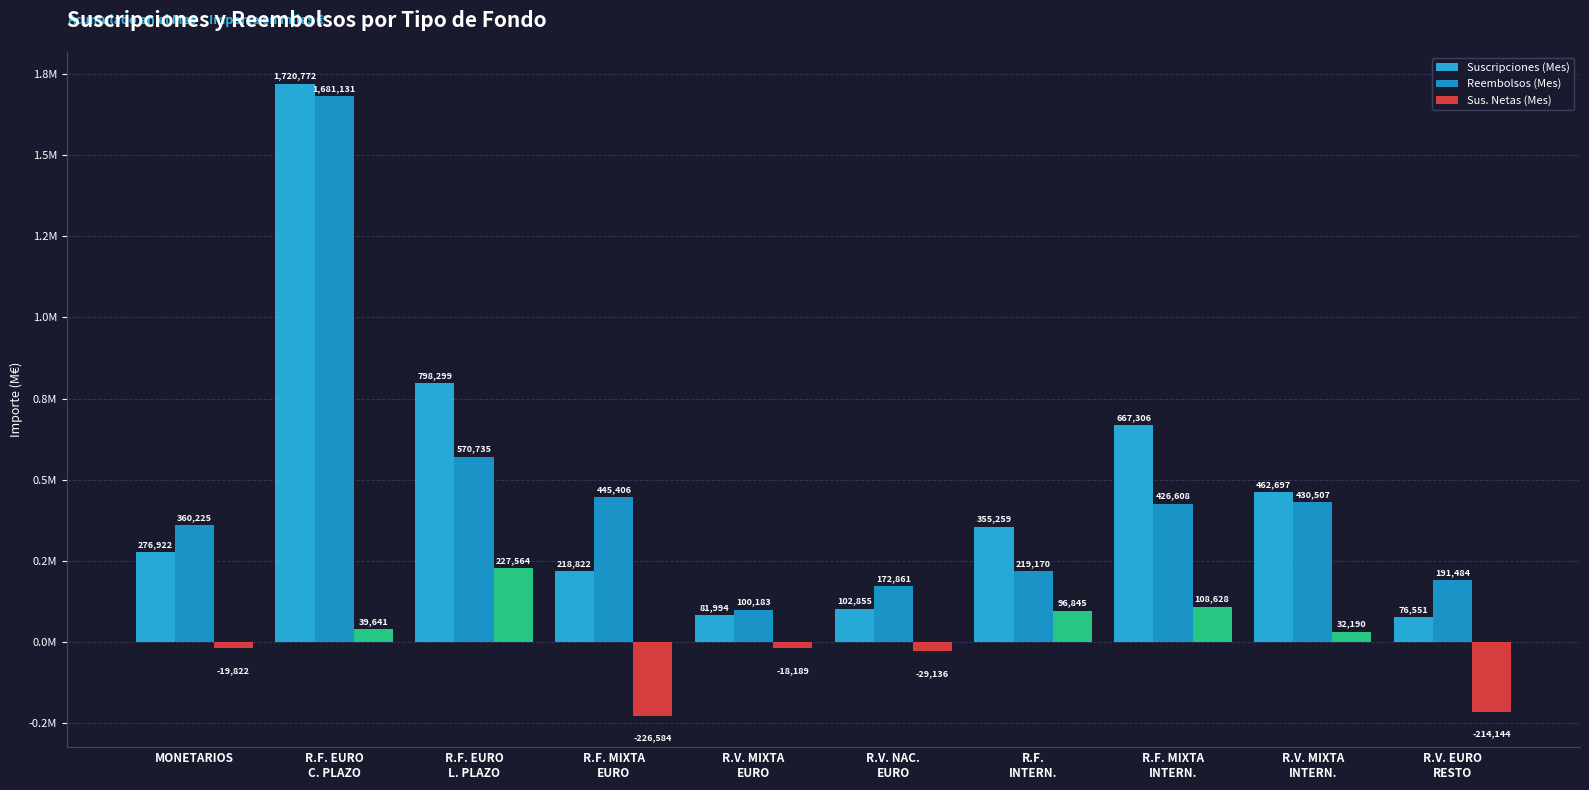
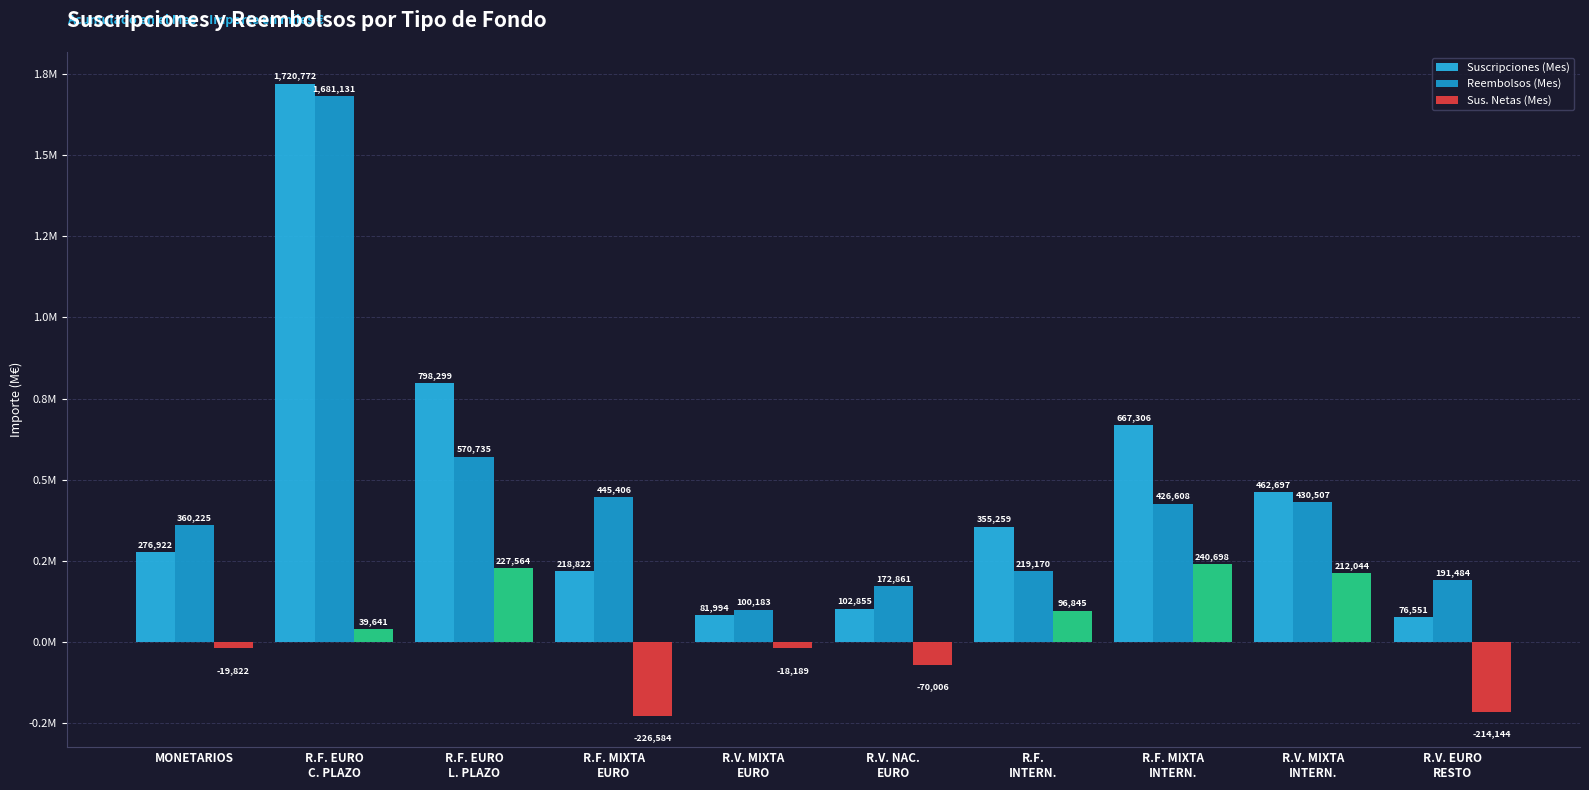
  {
    "Sus. Netas (Mes)": {
      "MONETARIOS": "-19,822",
      "R.F. EURO C. PLAZO": "39,641",
      "R.F. EURO L. PLAZO": "227,564",
      "R.F. MIXTA EURO": "-226,584",
      "R.V. MIXTA EURO": "-18,189",
-     "R.V. NAC. EURO": "-29,136",
+     "R.V. NAC. EURO": "-70,006",
      "R.F. INTERN.": "96,845",
-     "R.F. MIXTA INTERN.": "108,628",
-     "R.V. MIXTA INTERN.": "32,190",
+     "R.F. MIXTA INTERN.": "240,698",
+     "R.V. MIXTA INTERN.": "212,044",
      "R.V. EURO RESTO": "-214,144"
    }
  }
